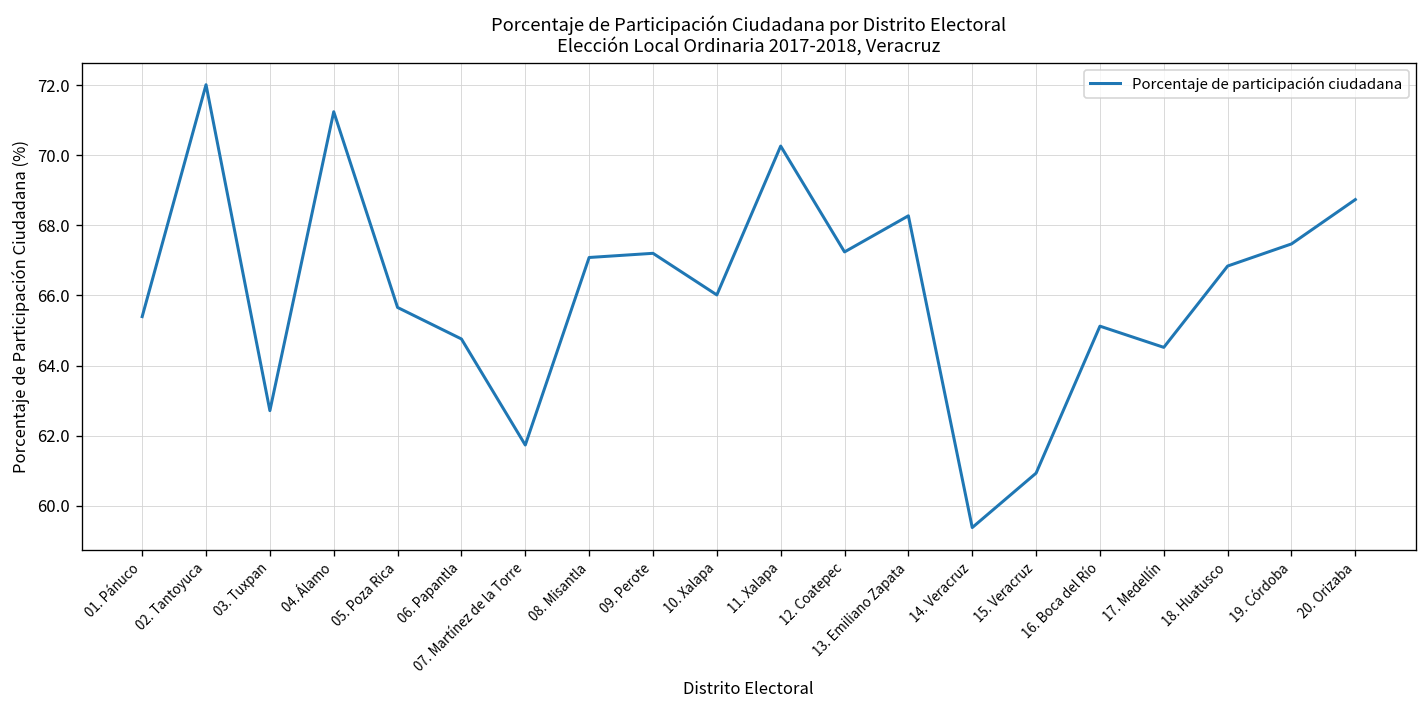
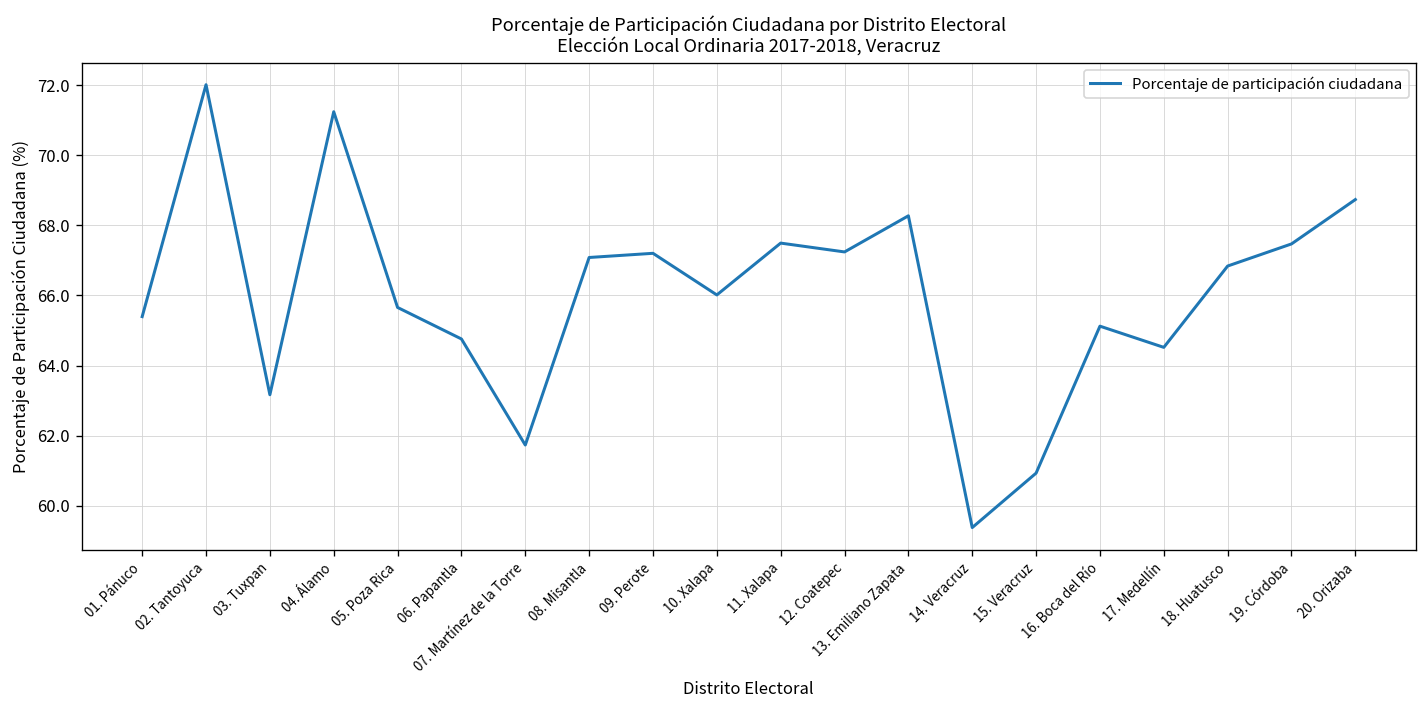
  {
    "01. Pánuco": 65.4,
    "02. Tantoyuca": 72.0,
-   "03. Tuxpan": 62.7,
+   "03. Tuxpan": 63.2,
    "04. Álamo": 71.2,
    "05. Poza Rica": 65.7,
    "06. Papantla": 64.8,
    "07. Martínez de la Torre": 61.7,
    "08. Misantla": 67.1,
    "09. Perote": 67.2,
    "10. Xalapa": 66.0,
-   "11. Xalapa": 70.3,
+   "11. Xalapa": 67.5,
    "12. Coatepec": 67.2,
    "13. Emiliano Zapata": 68.3,
    "14. Veracruz": 59.4,
    "15. Veracruz": 60.9,
    "16. Boca del Río": 65.1,
    "17. Medellín": 64.5,
    "18. Huatusco": 66.8,
    "19. Córdoba": 67.5,
    "20. Orizaba": 68.7
  }
